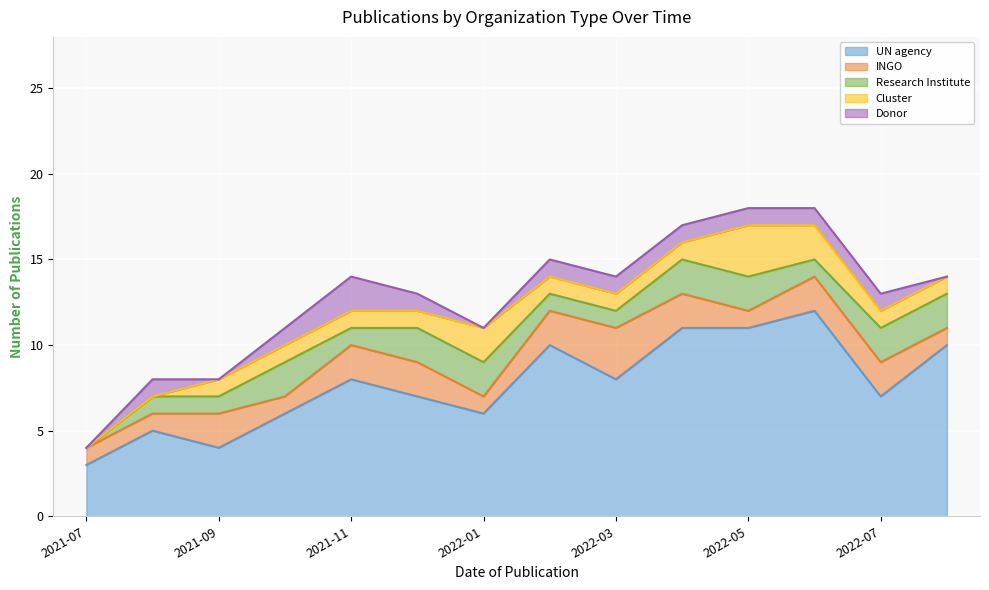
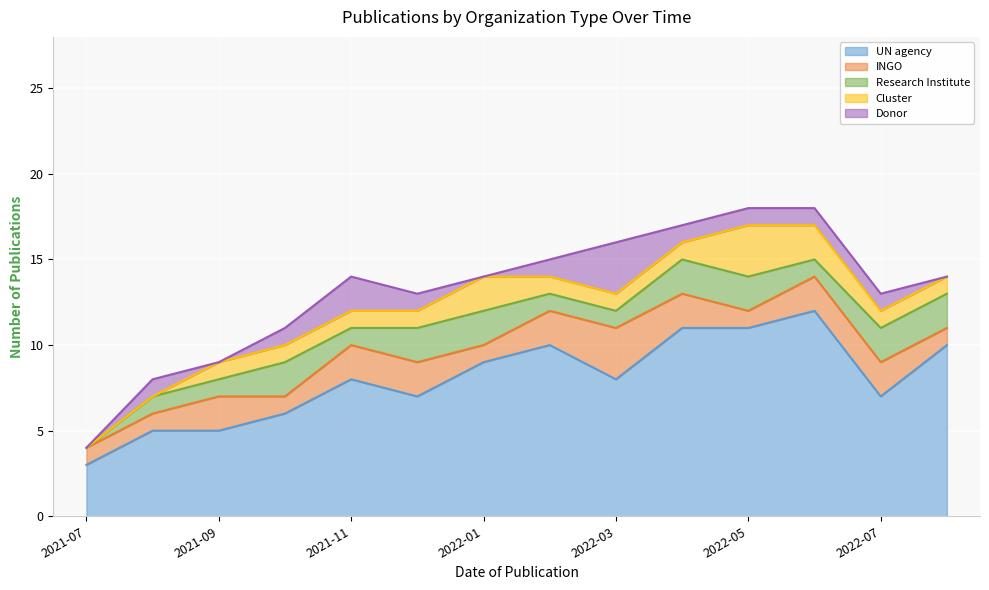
  {
    "UN agency": {
      "2021-07": 3,
-     "2021-09": 4,
+     "2021-09": 5,
      "2021-11": 8,
-     "2022-01": 6,
+     "2022-01": 9,
      "2022-03": 8,
      "2022-05": 11,
      "2022-07": 7
    },
    "INGO": {
      "2021-09": 2,
      "2021-11": 2,
      "2022-01": 1,
      "2022-03": 3,
      "2022-05": 1,
      "2022-07": 2
    },
    "Research Institute": {
      "2021-09": 1,
      "2021-11": 1,
      "2022-01": 2,
      "2022-03": 1,
      "2022-05": 2,
      "2022-07": 2
    },
    "Cluster": {
      "2021-11": 1,
      "2022-03": 1,
      "2022-05": 3,
      "2022-07": 1
    },
    "Donor": {
      "2021-11": 2,
-     "2022-03": 1,
+     "2022-03": 3,
      "2022-05": 1,
      "2022-07": 1
    }
  }
